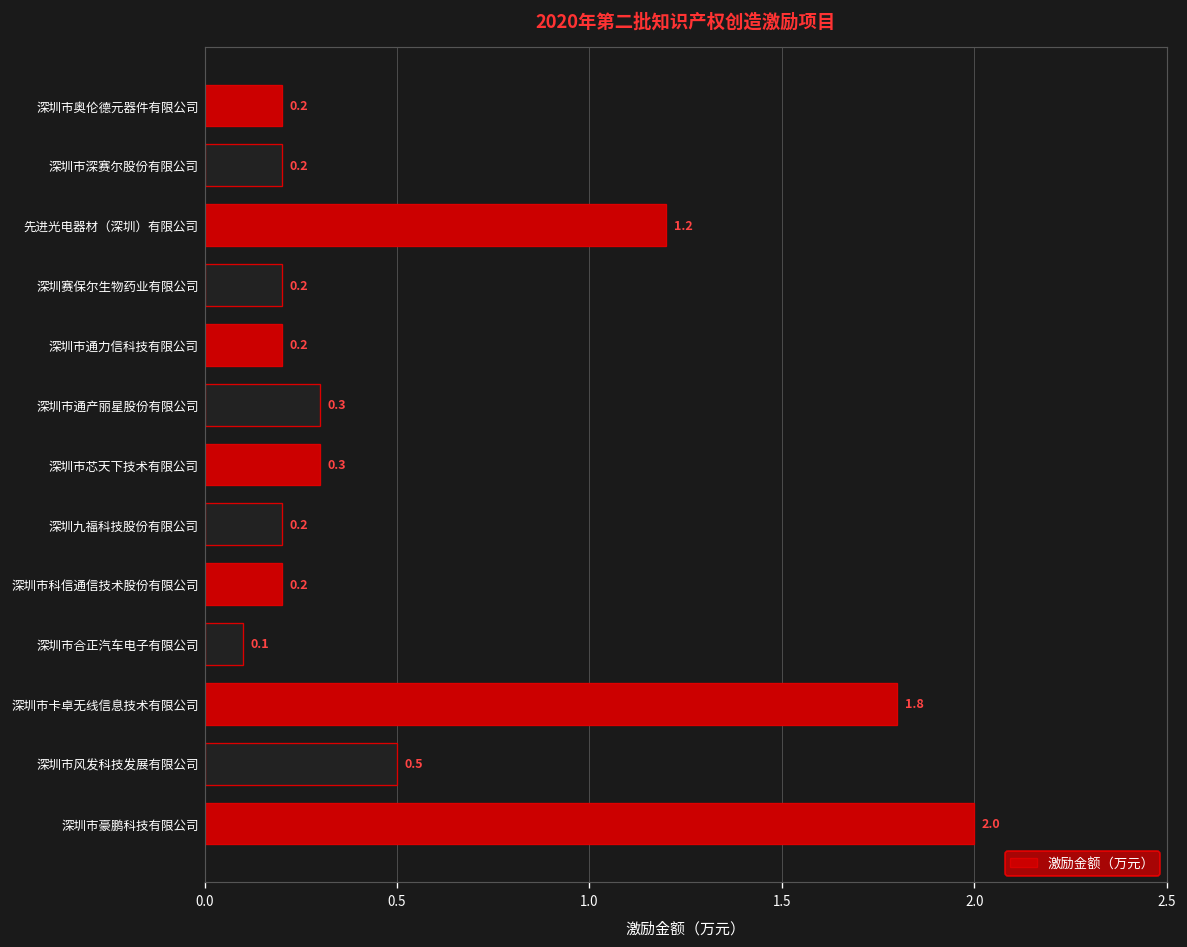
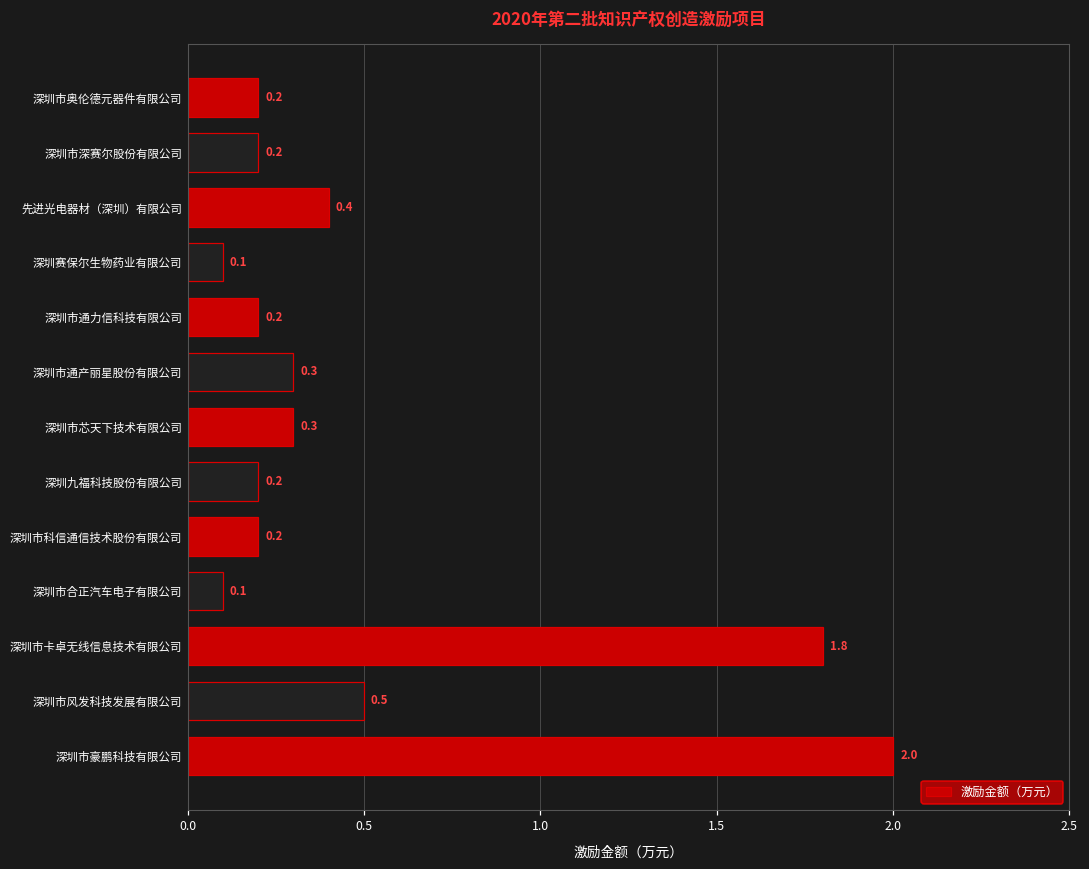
  {
    "深圳市奥伦德元器件有限公司": 0.2,
    "深圳市深赛尔股份有限公司": 0.2,
-   "先进光电器材（深圳）有限公司": 1.2,
-   "深圳赛保尔生物药业有限公司": 0.2,
+   "先进光电器材（深圳）有限公司": 0.4,
+   "深圳赛保尔生物药业有限公司": 0.1,
    "深圳市通力信科技有限公司": 0.2,
    "深圳市通产丽星股份有限公司": 0.3,
    "深圳市芯天下技术有限公司": 0.3,
    "深圳九福科技股份有限公司": 0.2,
    "深圳市科信通信技术股份有限公司": 0.2,
    "深圳市合正汽车电子有限公司": 0.1,
    "深圳市卡卓无线信息技术有限公司": 1.8,
    "深圳市风发科技发展有限公司": 0.5,
    "深圳市豪鹏科技有限公司": 2.0
  }
